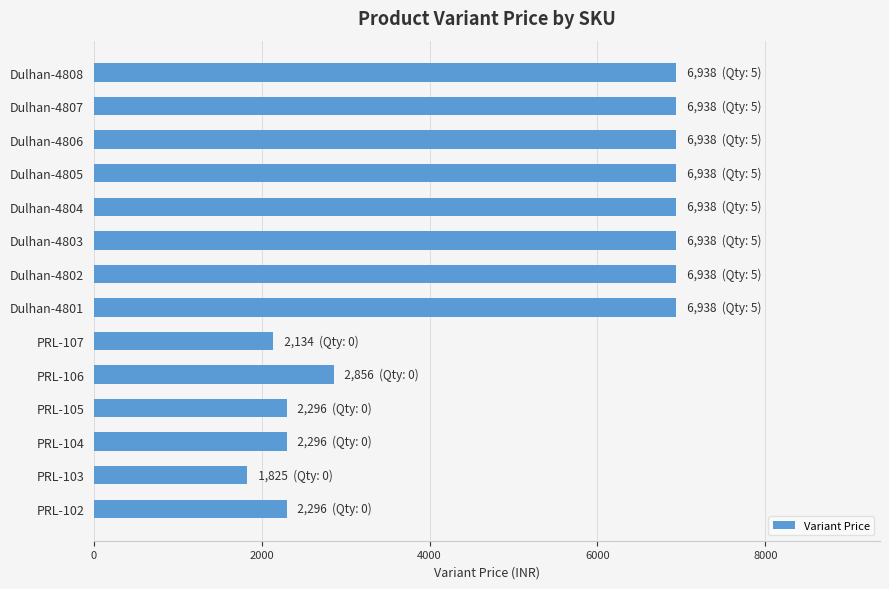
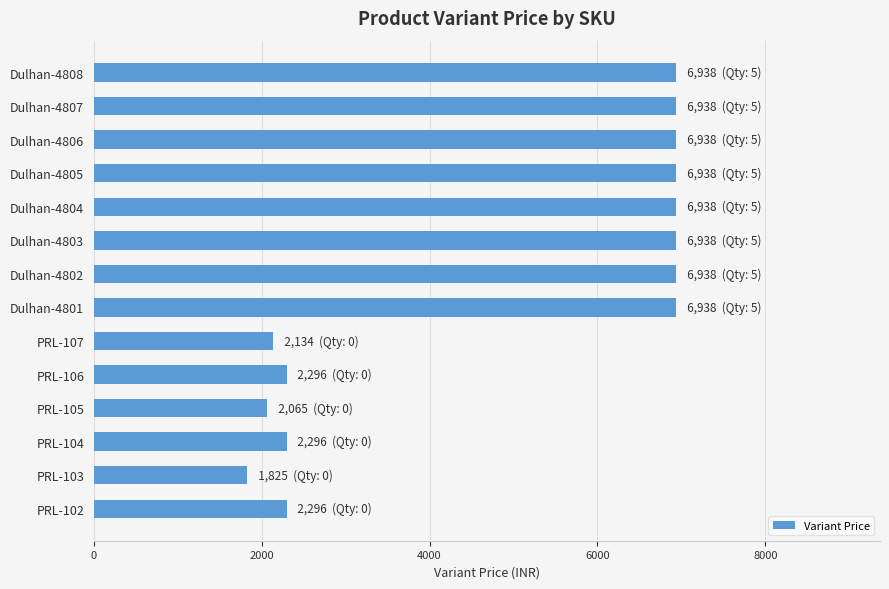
  {
    "Dulhan-4808": "6,938",
    "Dulhan-4807": "6,938",
    "Dulhan-4806": "6,938",
    "Dulhan-4805": "6,938",
    "Dulhan-4804": "6,938",
    "Dulhan-4803": "6,938",
    "Dulhan-4802": "6,938",
    "Dulhan-4801": "6,938",
    "PRL-107": "2,134",
-   "PRL-106": "2,856",
-   "PRL-105": "2,296",
+   "PRL-106": "2,296",
+   "PRL-105": "2,065",
    "PRL-104": "2,296",
    "PRL-103": "1,825",
    "PRL-102": "2,296"
  }
